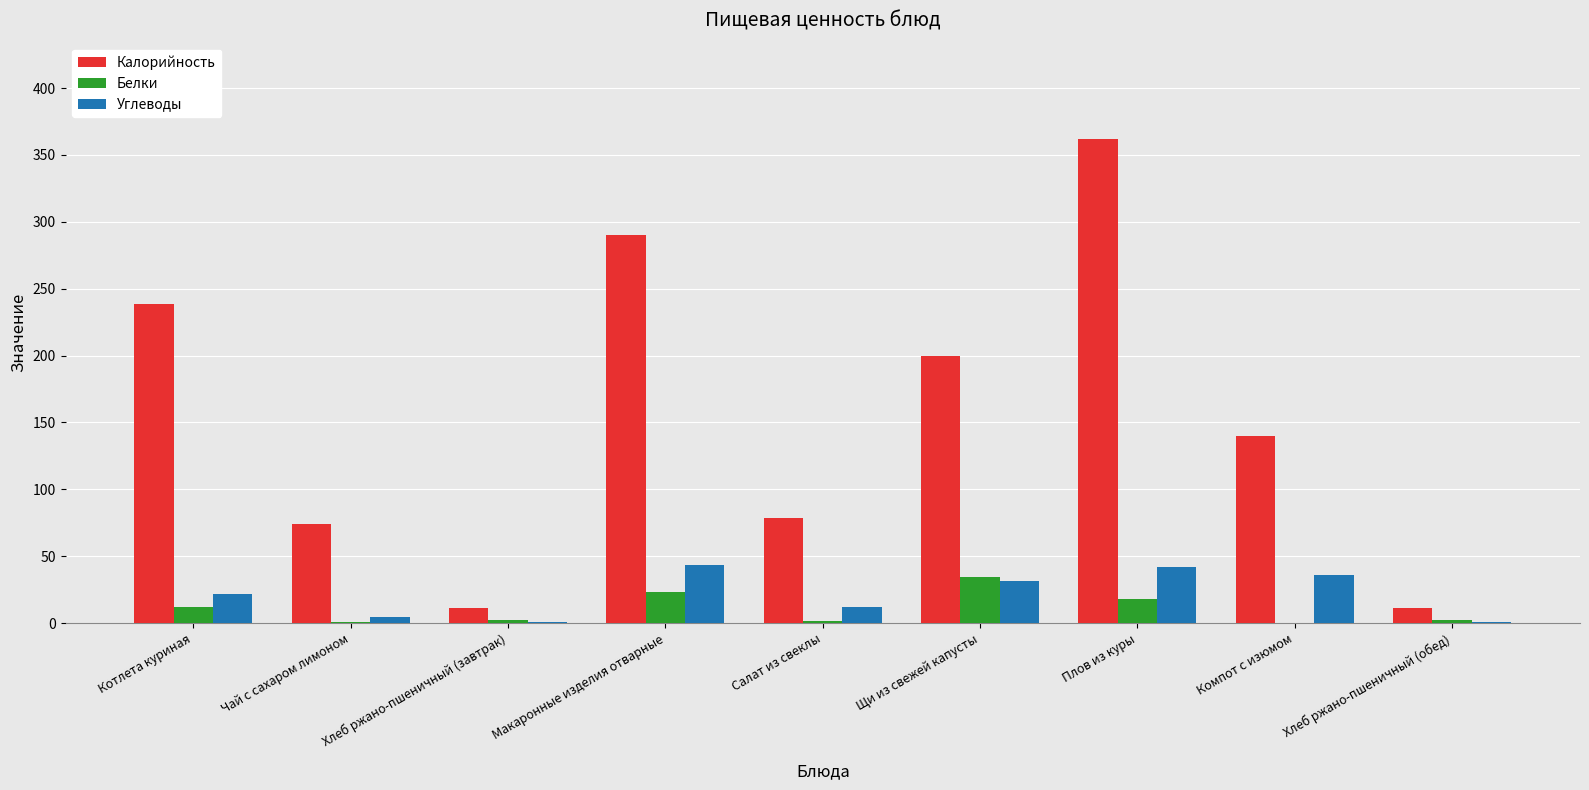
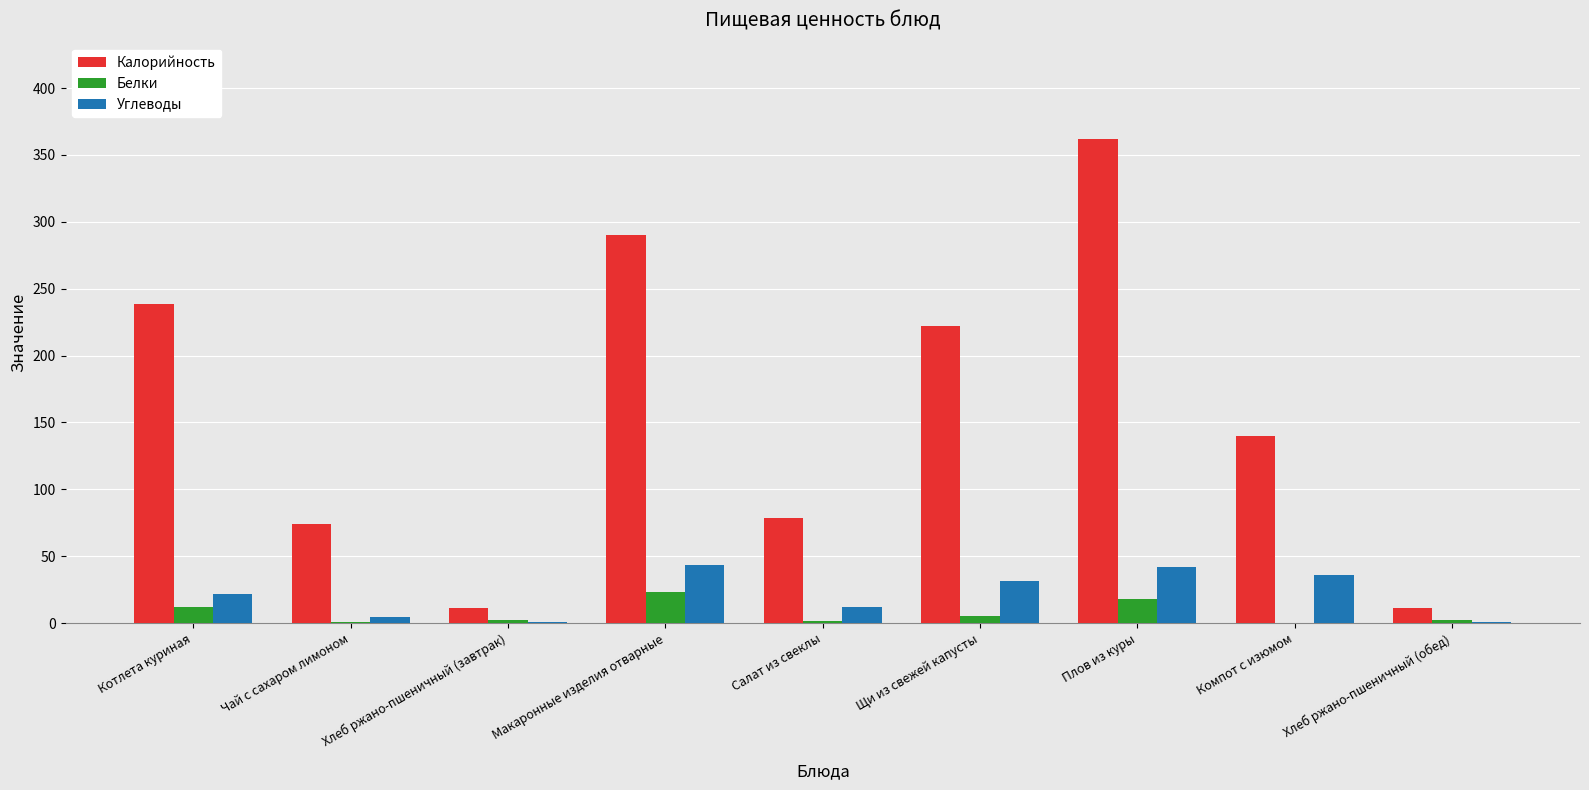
  {
    "Калорийность": {
      "Котлета куриная": 239,
      "Чай с сахаром лимоном": 74,
      "Хлеб ржано-пшеничный (завтрак)": 11,
      "Макаронные изделия отварные": 290,
      "Салат из свеклы": 79,
-     "Щи из свежей капусты": 200,
+     "Щи из свежей капусты": 222,
      "Плов из куры": 362,
      "Компот с изюмом": 140,
      "Хлеб ржано-пшеничный (обед)": 11
    },
    "Белки": {
      "Котлета куриная": 12,
      "Хлеб ржано-пшеничный (завтрак)": 2,
      "Макаронные изделия отварные": 24,
-     "Щи из свежей капусты": 34,
+     "Щи из свежей капусты": 5,
      "Плов из куры": 18,
      "Хлеб ржано-пшеничный (обед)": 2
    },
    "Углеводы": {
      "Котлета куриная": 21,
      "Чай с сахаром лимоном": 5,
      "Макаронные изделия отварные": 44,
      "Салат из свеклы": 12,
      "Щи из свежей капусты": 32,
      "Плов из куры": 42,
      "Компот с изюмом": 36
    }
  }
